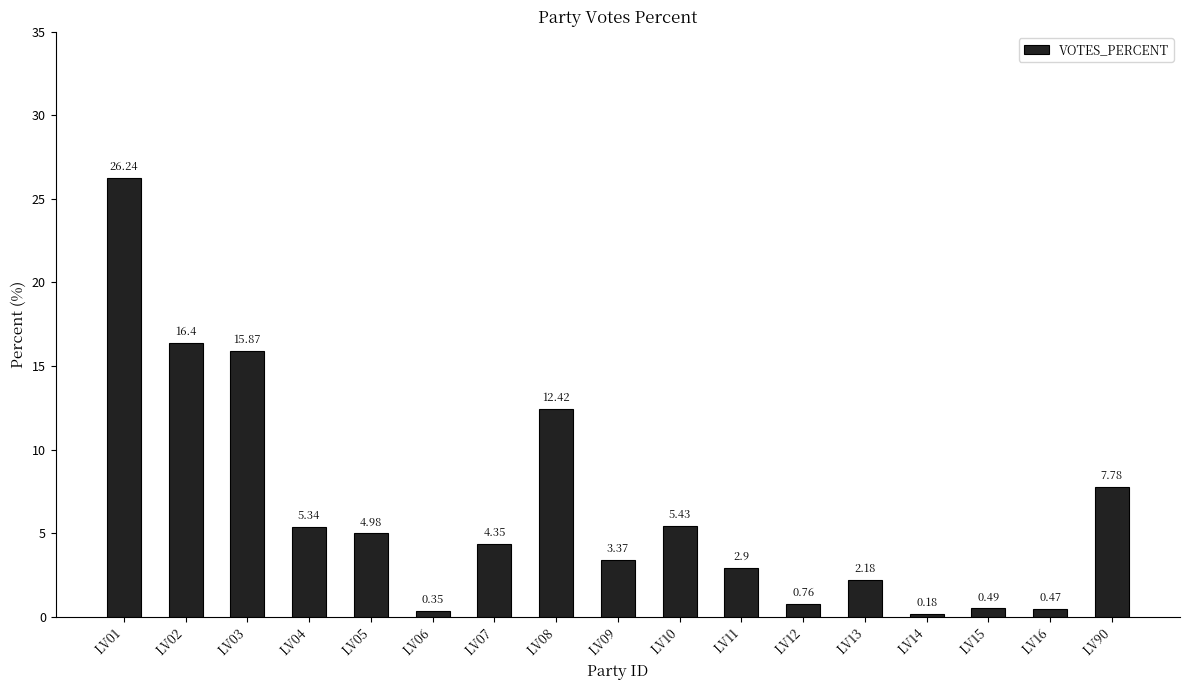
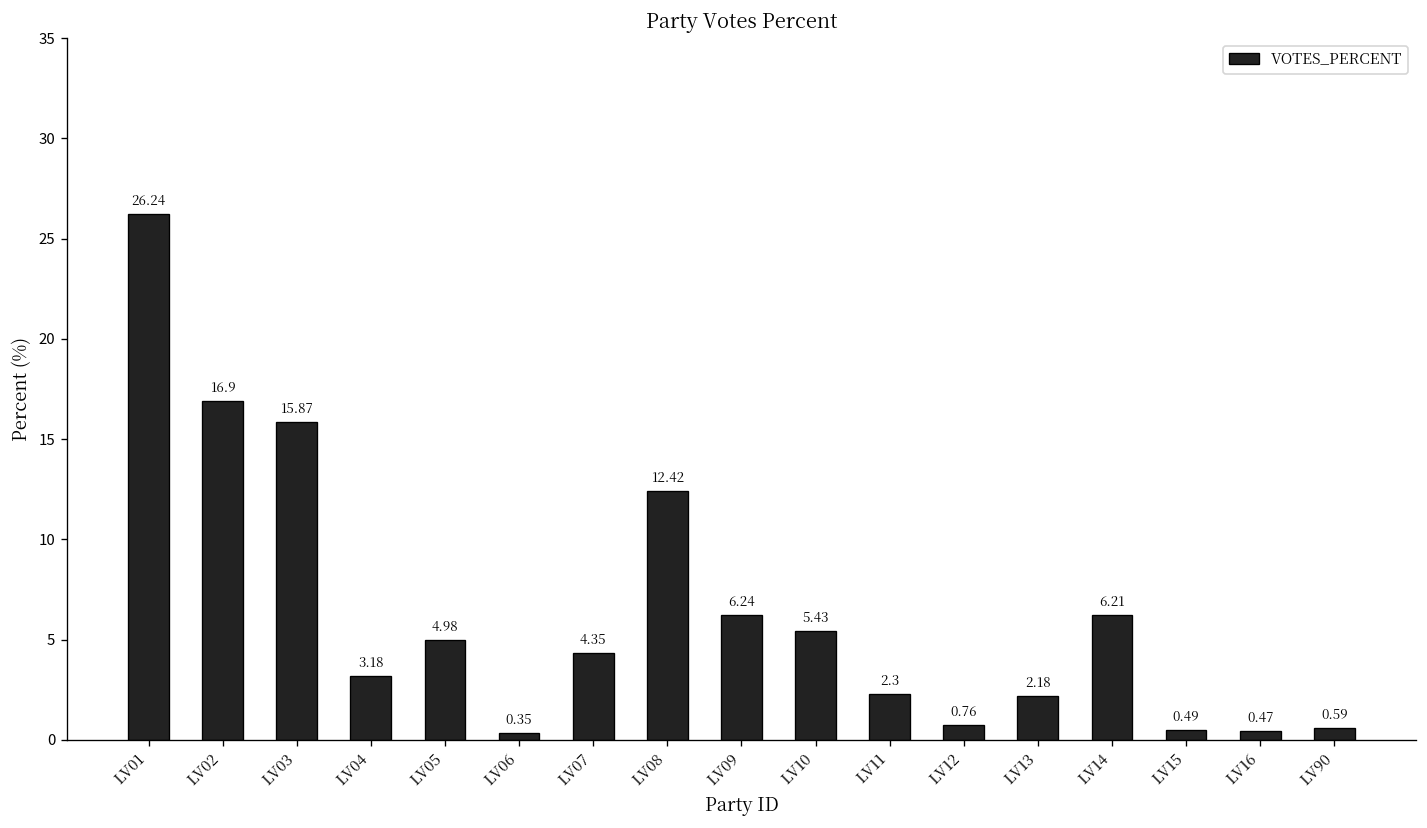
  {
    "LV01": 26.24,
-   "LV02": 16.4,
+   "LV02": 16.9,
    "LV03": 15.87,
-   "LV04": 5.34,
+   "LV04": 3.18,
    "LV05": 4.98,
    "LV06": 0.35,
    "LV07": 4.35,
    "LV08": 12.42,
-   "LV09": 3.37,
+   "LV09": 6.24,
    "LV10": 5.43,
-   "LV11": 2.9,
+   "LV11": 2.3,
    "LV12": 0.76,
    "LV13": 2.18,
-   "LV14": 0.18,
+   "LV14": 6.21,
    "LV15": 0.49,
    "LV16": 0.47,
-   "LV90": 7.78
+   "LV90": 0.59
  }
